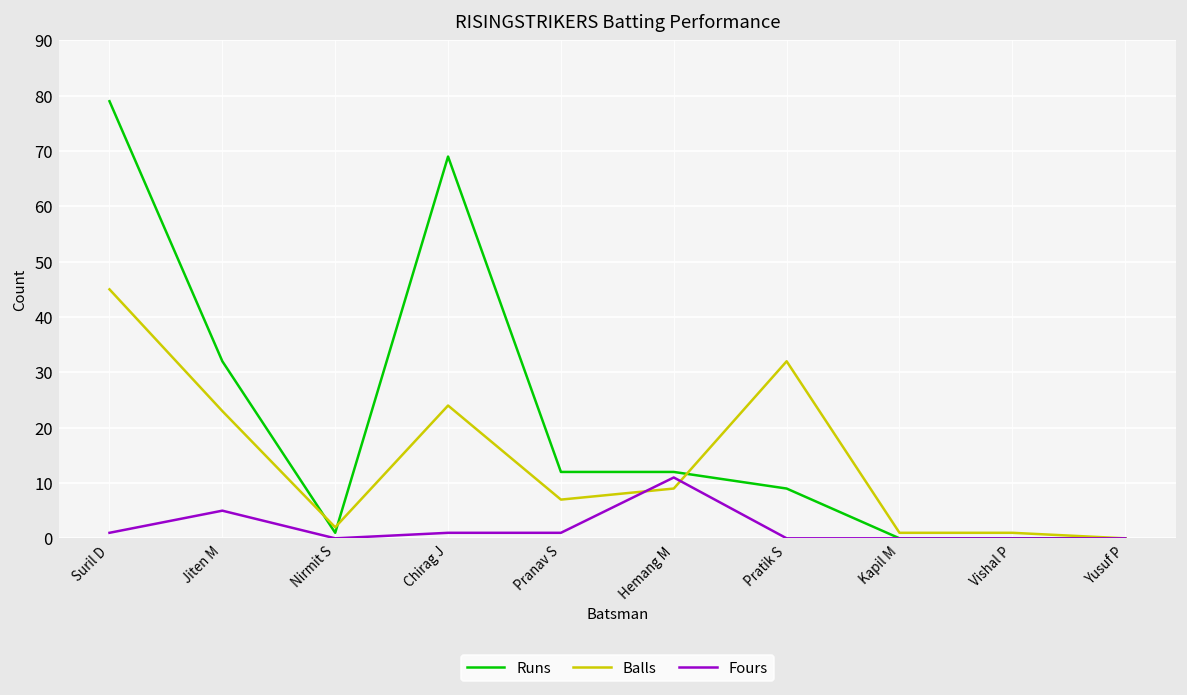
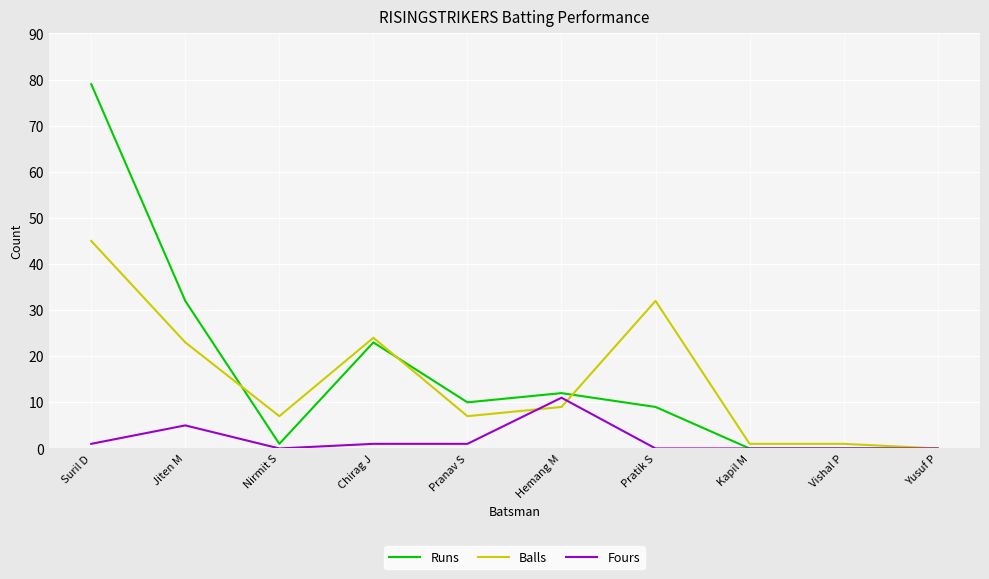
  {
    "Runs": {
      "Suril D": 79,
      "Jiten M": 32,
      "Nirmit S": 1,
-     "Chirag J": 69,
-     "Pranav S": 12,
+     "Chirag J": 23,
+     "Pranav S": 10,
      "Hemang M": 12,
      "Pratik S": 9
    },
    "Balls": {
      "Suril D": 45,
      "Jiten M": 23,
-     "Nirmit S": 2,
+     "Nirmit S": 7,
      "Chirag J": 24,
      "Pranav S": 7,
      "Hemang M": 9,
      "Pratik S": 32,
      "Kapil M": 1,
      "Vishal P": 1
    },
    "Fours": {
      "Suril D": 1,
      "Jiten M": 5,
      "Nirmit S": 0,
      "Chirag J": 1,
      "Pranav S": 1,
      "Hemang M": 11,
      "Pratik S": 0
    }
  }
